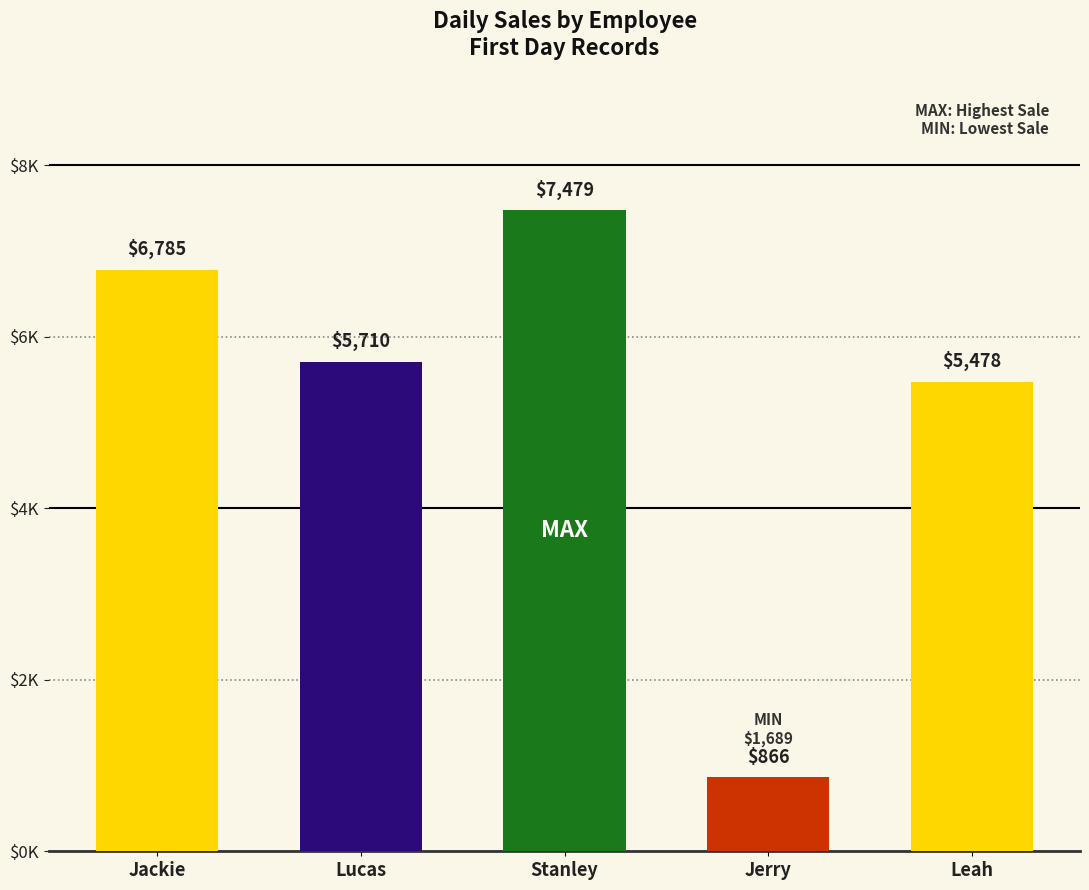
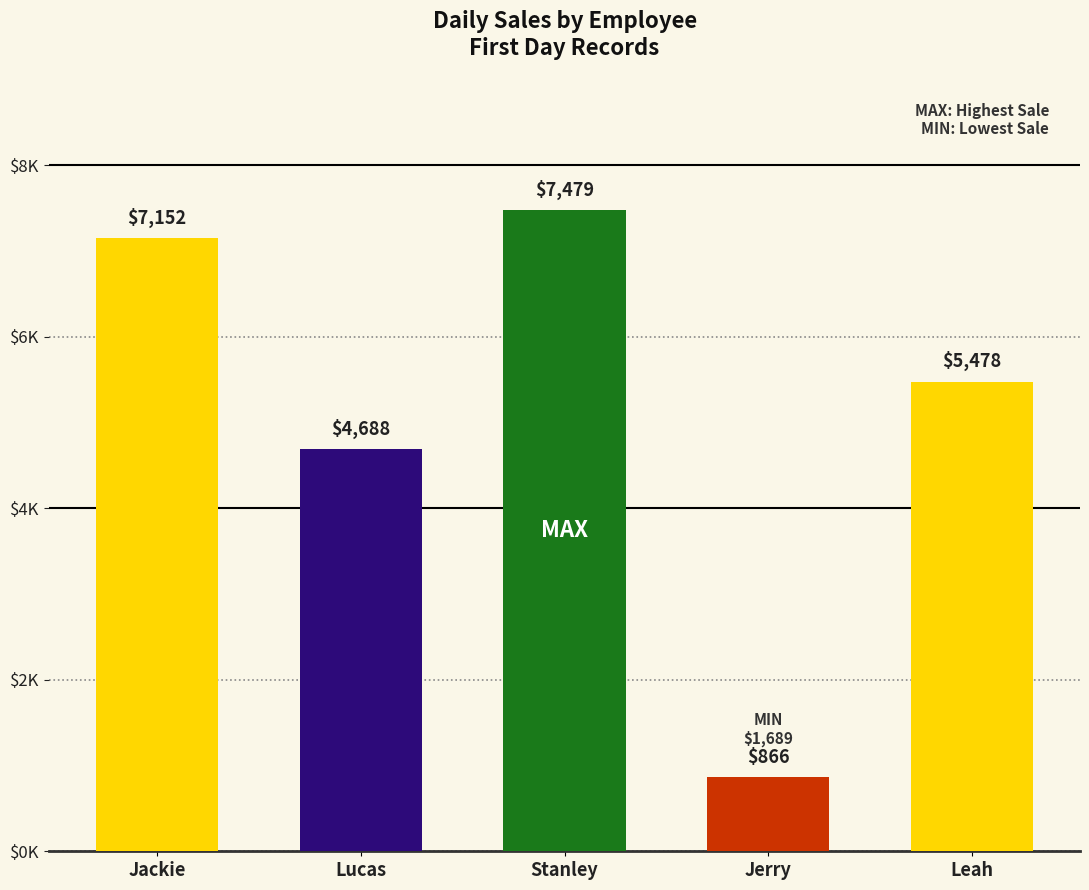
  {
-   "Jackie": "$6,785",
-   "Lucas": "$5,710",
+   "Jackie": "$7,152",
+   "Lucas": "$4,688",
    "Stanley": "$7,479",
    "Jerry": "$866",
    "Leah": "$5,478"
  }
